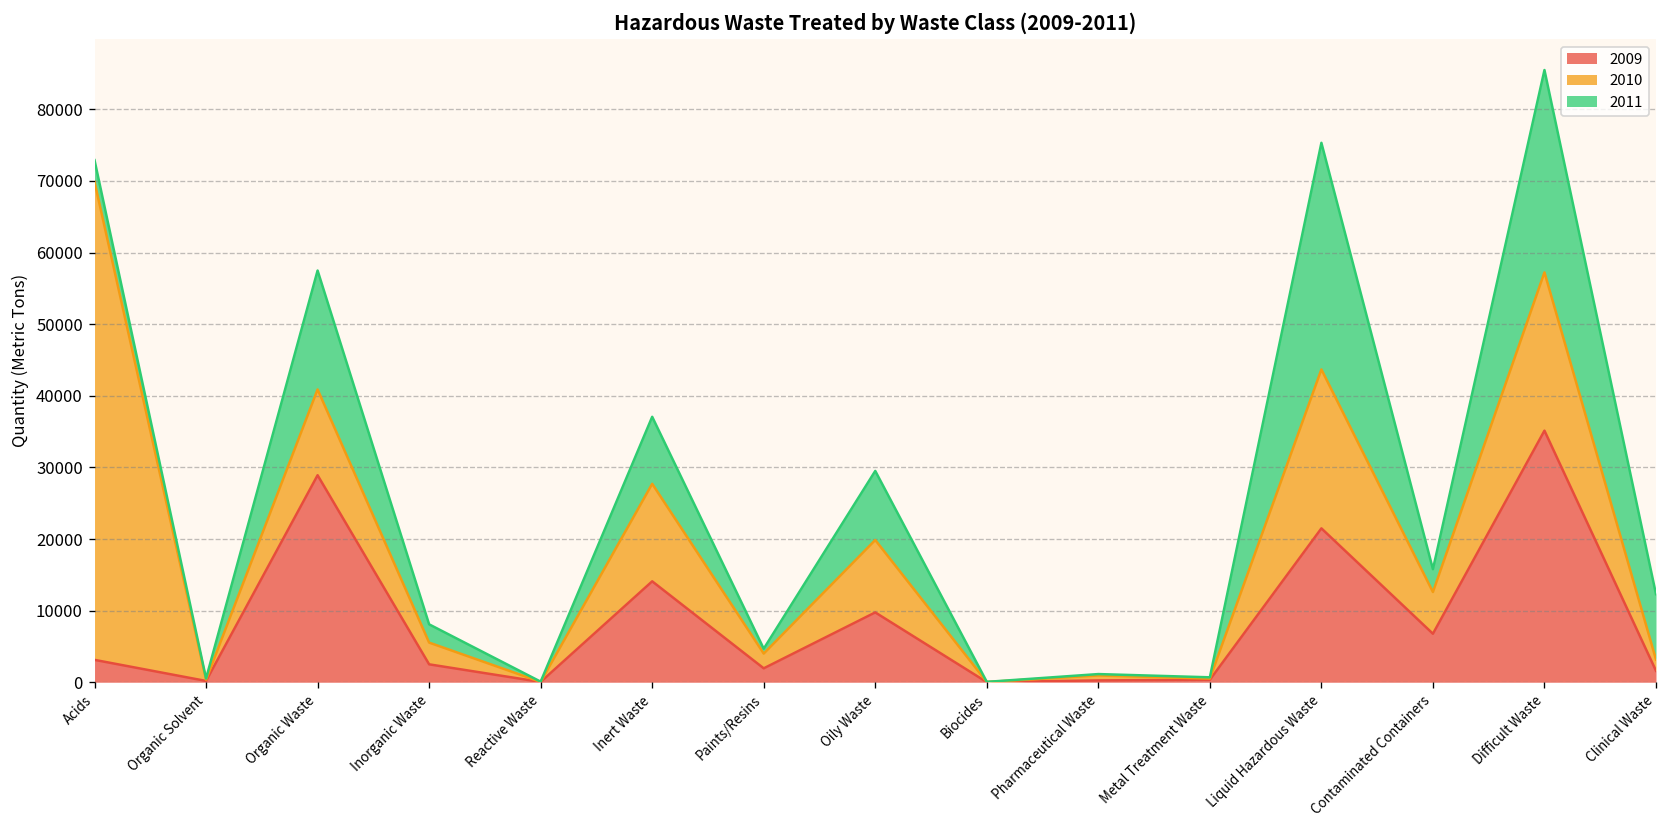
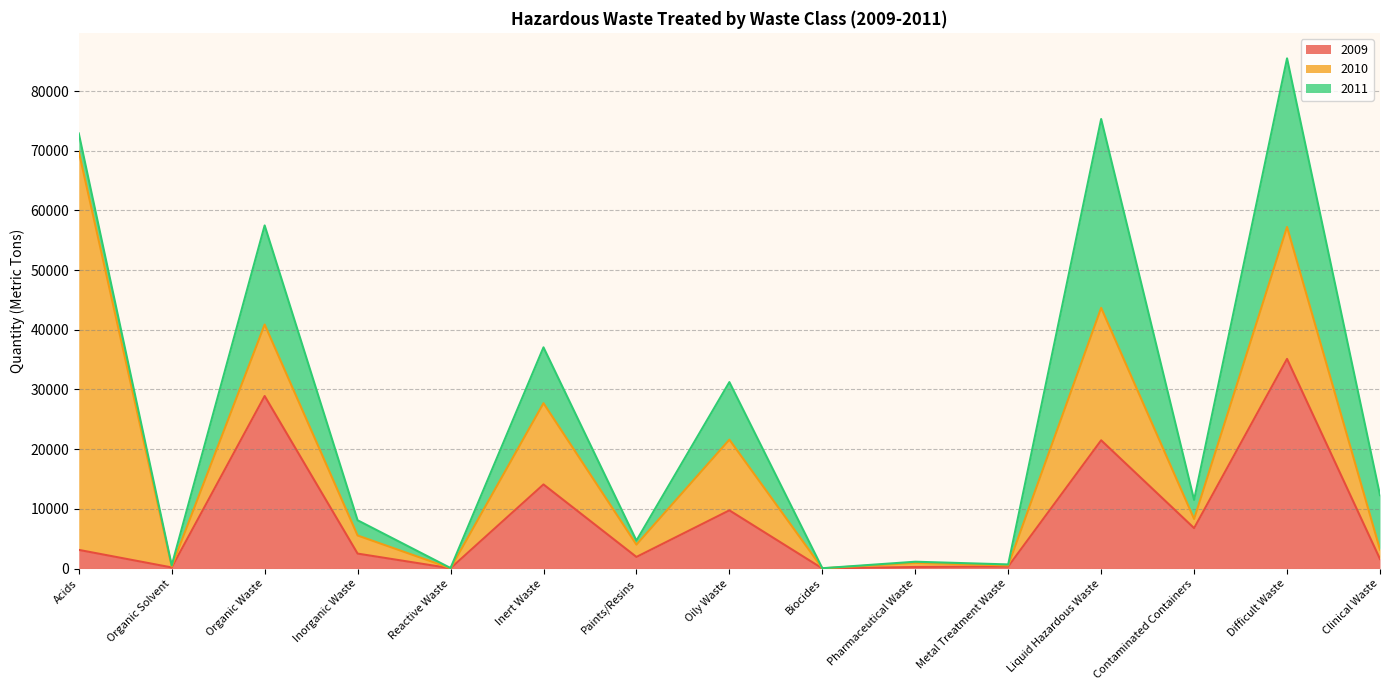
  {
    "2009": {
      "Acids": 3000,
      "Organic Waste": 29000,
      "Inorganic Waste": 3000,
      "Inert Waste": 14000,
      "Paints/Resins": 2000,
      "Oily Waste": 10000,
      "Pharmaceutical Waste": 0,
      "Liquid Hazardous Waste": 21000,
      "Contaminated Containers": 7000,
      "Difficult Waste": 35000,
      "Clinical Waste": 2000
    },
    "2010": {
      "Acids": 67000,
      "Organic Waste": 12000,
      "Inorganic Waste": 3000,
      "Inert Waste": 14000,
      "Paints/Resins": 2000,
-     "Oily Waste": 10000,
+     "Oily Waste": 12000,
      "Liquid Hazardous Waste": 22000,
-     "Contaminated Containers": 6000,
+     "Contaminated Containers": 2000,
      "Difficult Waste": 22000,
      "Clinical Waste": 2000
    },
    "2011": {
      "Acids": 3000,
      "Organic Waste": 17000,
      "Inorganic Waste": 3000,
      "Inert Waste": 9000,
      "Paints/Resins": 1000,
      "Oily Waste": 10000,
      "Liquid Hazardous Waste": 32000,
      "Contaminated Containers": 3000,
      "Difficult Waste": 28000,
      "Clinical Waste": 9000
    }
  }
